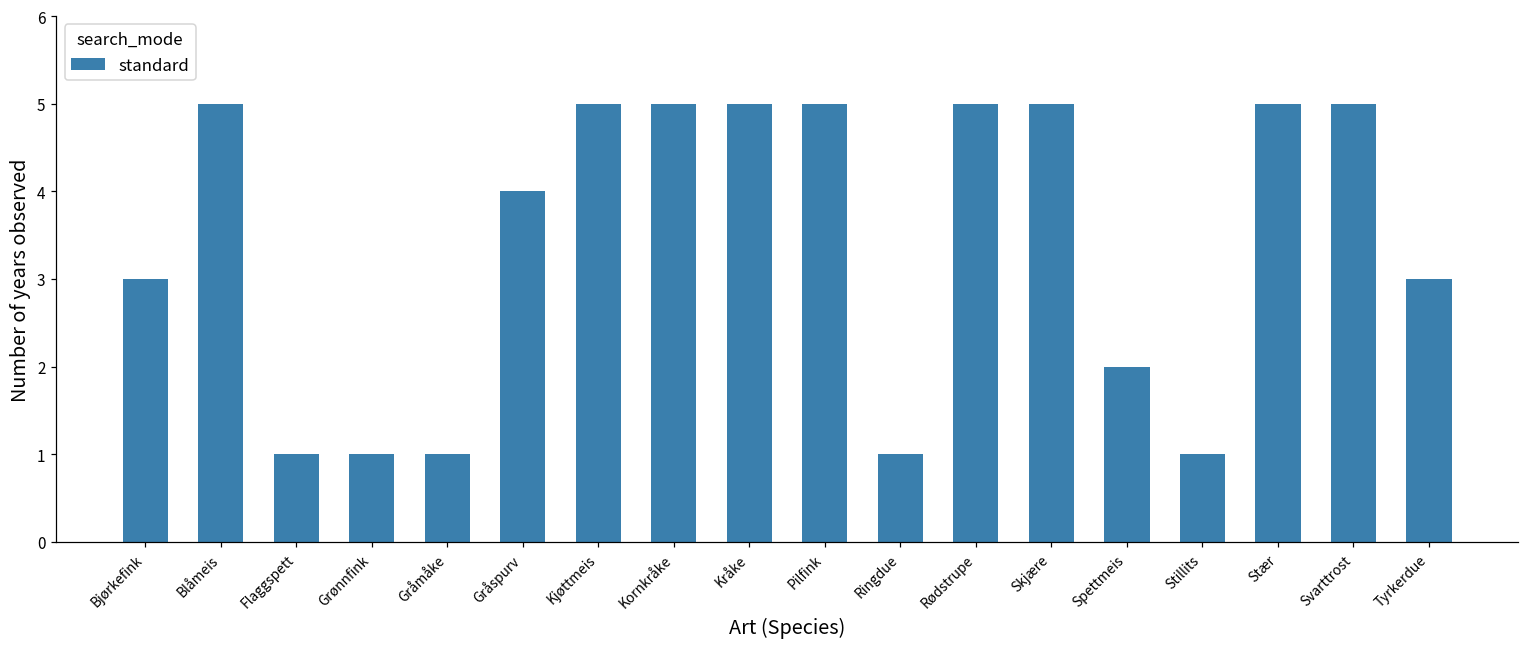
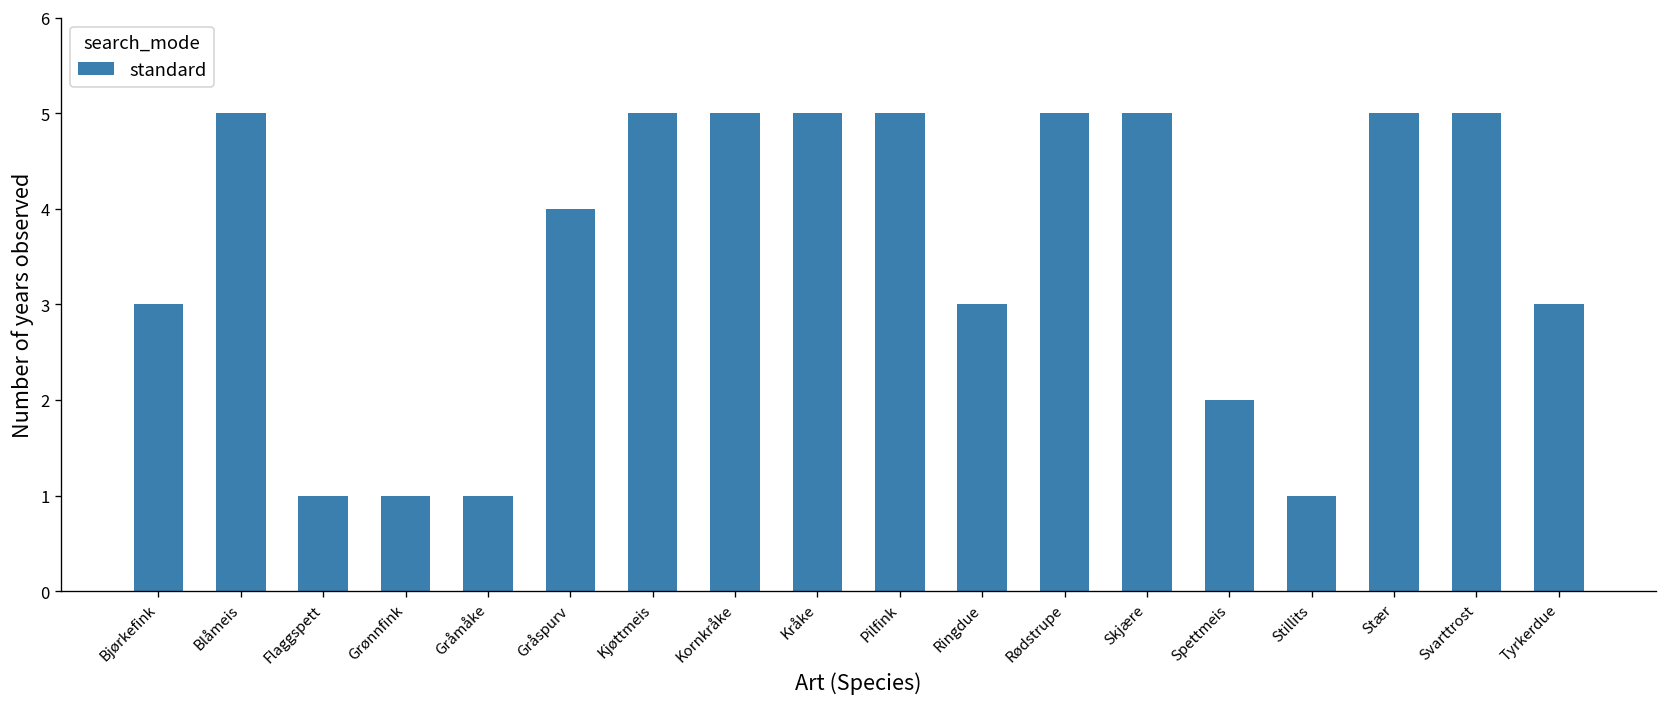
  {
    "Bjørkefink": 3,
    "Blåmeis": 5,
    "Flaggspett": 1,
    "Grønnfink": 1,
    "Gråmåke": 1,
    "Gråspurv": 4,
    "Kjøttmeis": 5,
    "Kornkråke": 5,
    "Kråke": 5,
    "Pilfink": 5,
-   "Ringdue": 1,
+   "Ringdue": 3,
    "Rødstrupe": 5,
    "Skjære": 5,
    "Spettmeis": 2,
    "Stillits": 1,
    "Stær": 5,
    "Svarttrost": 5,
    "Tyrkerdue": 3
  }
